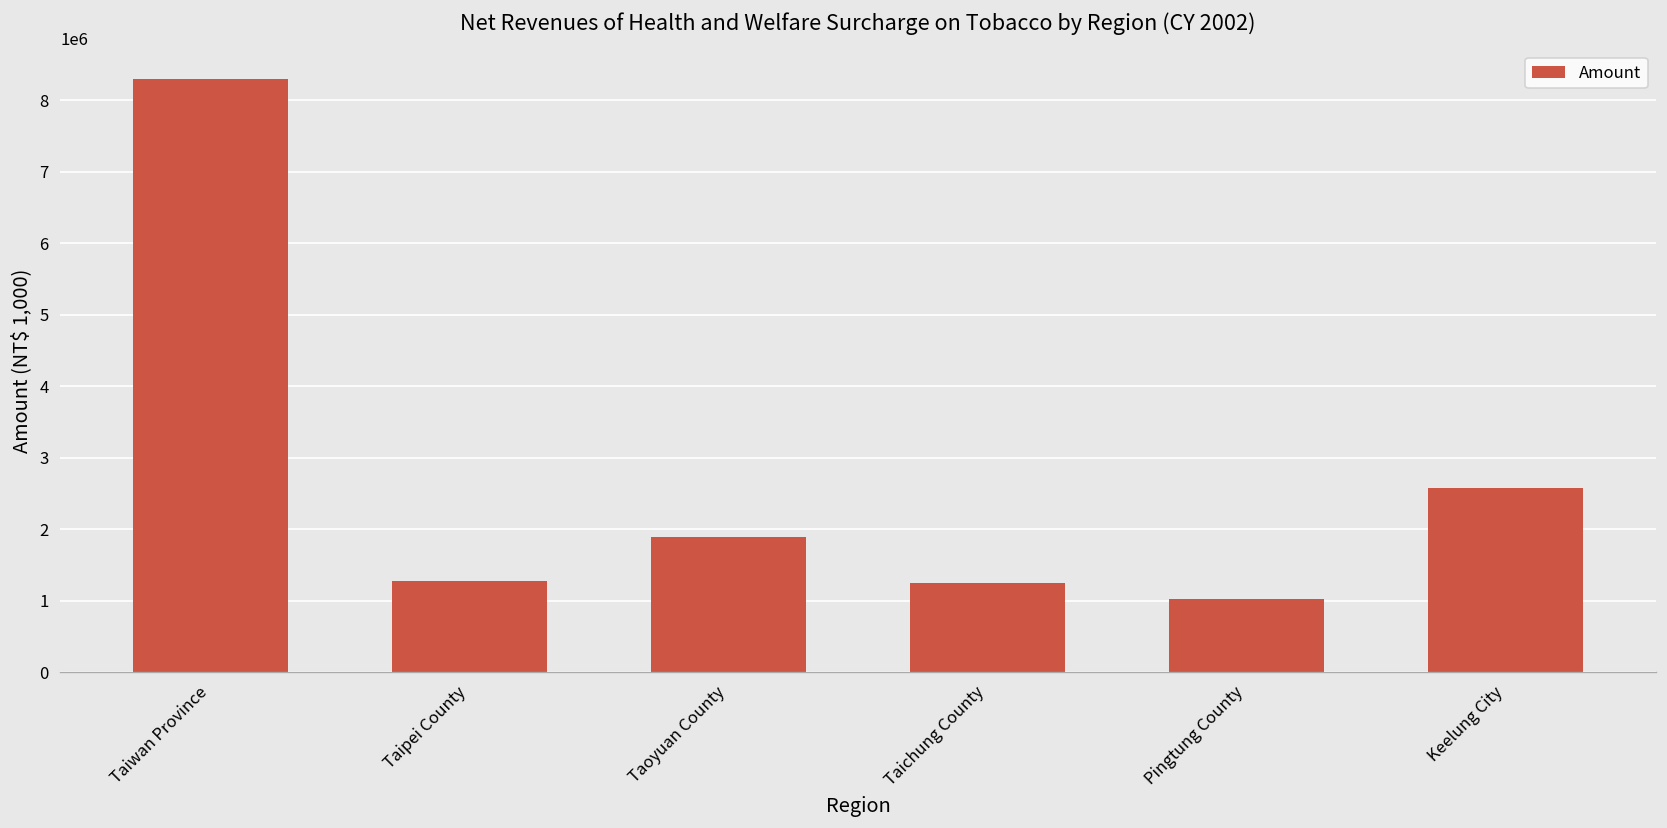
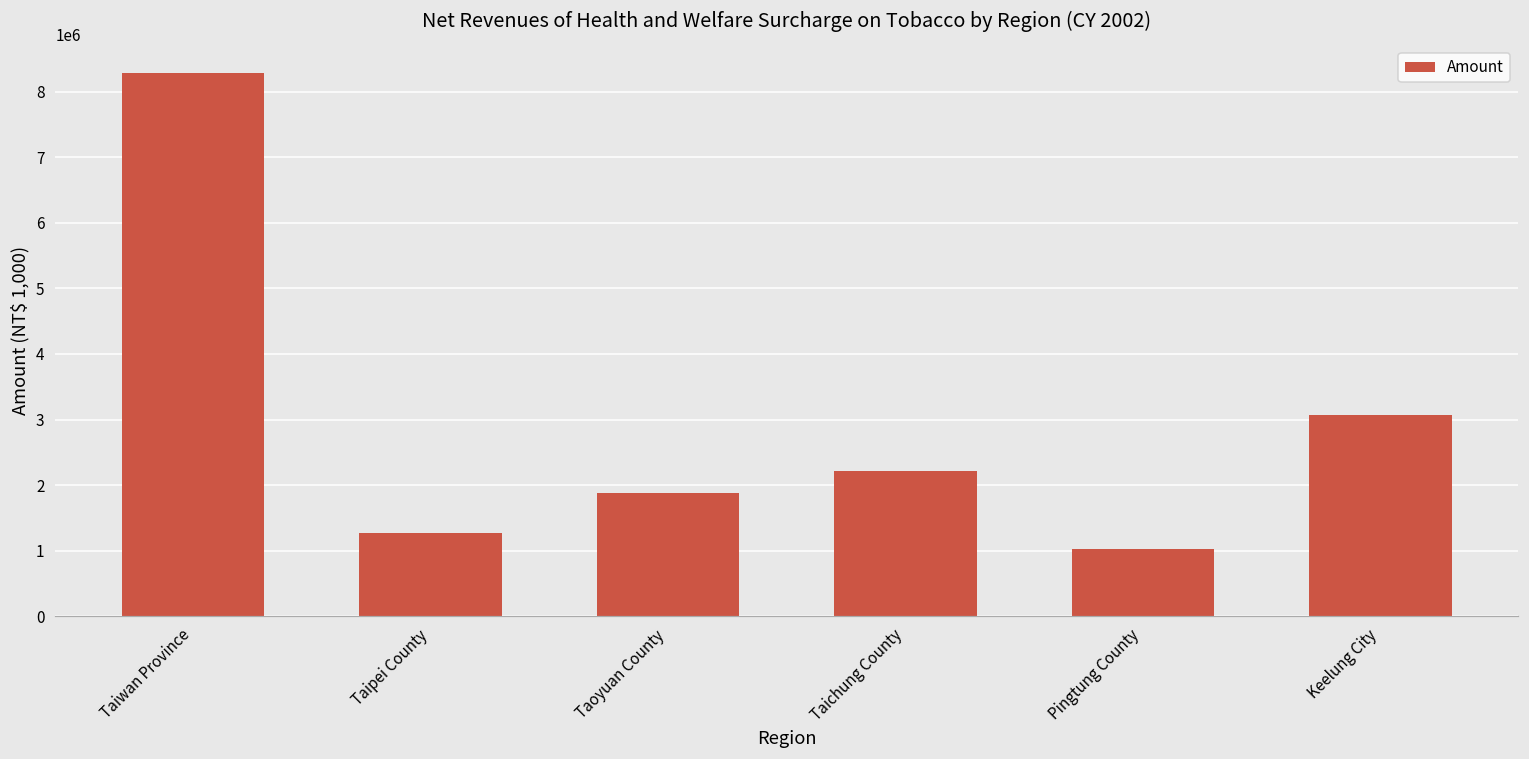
  {
    "Taiwan Province": 8300000,
    "Taipei County": 1300000,
    "Taoyuan County": 1900000,
-   "Taichung County": 1200000,
+   "Taichung County": 2200000,
    "Pingtung County": 1000000,
-   "Keelung City": 2600000
+   "Keelung City": 3100000
  }
